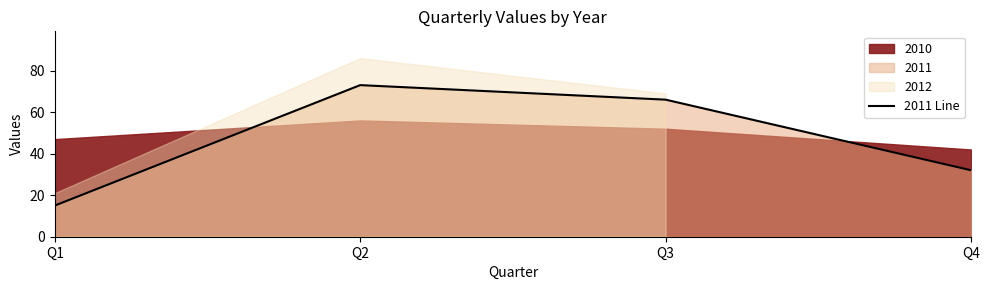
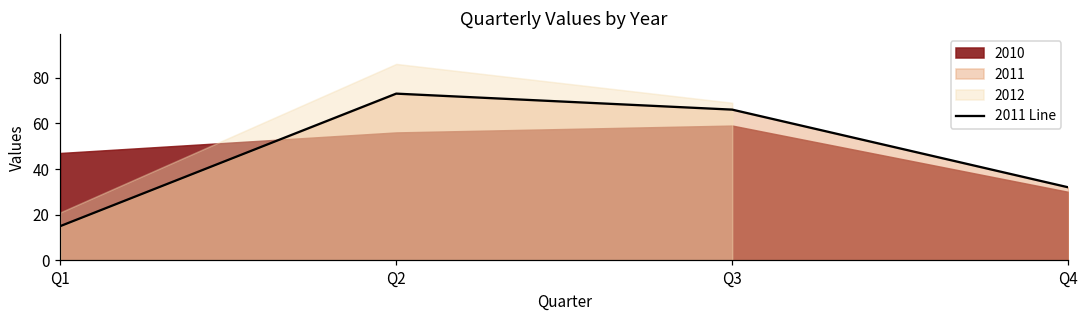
  {
    "2010": {
      "Q1": 47,
      "Q2": 56,
-     "Q3": 52,
-     "Q4": 42
+     "Q3": 59,
+     "Q4": 30
    },
    "2011": {
      "Q1": 15,
      "Q2": 73,
      "Q3": 66,
      "Q4": 32
    },
    "2012": {
      "Q1": 21,
      "Q2": 86,
      "Q3": 69
    }
  }
